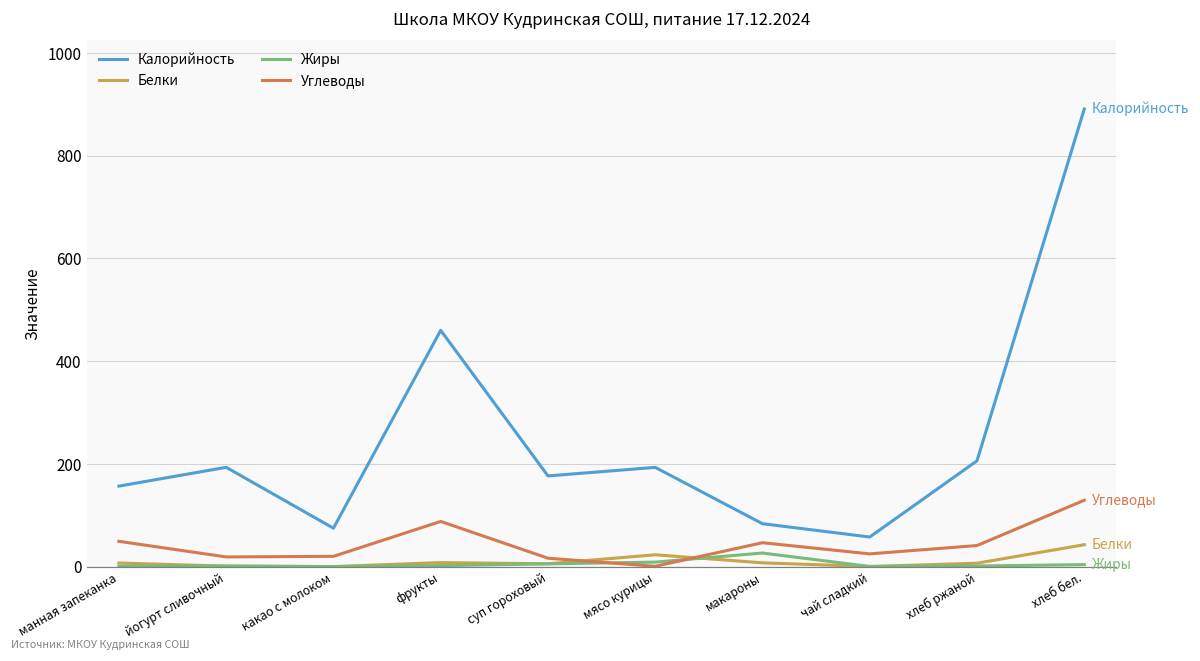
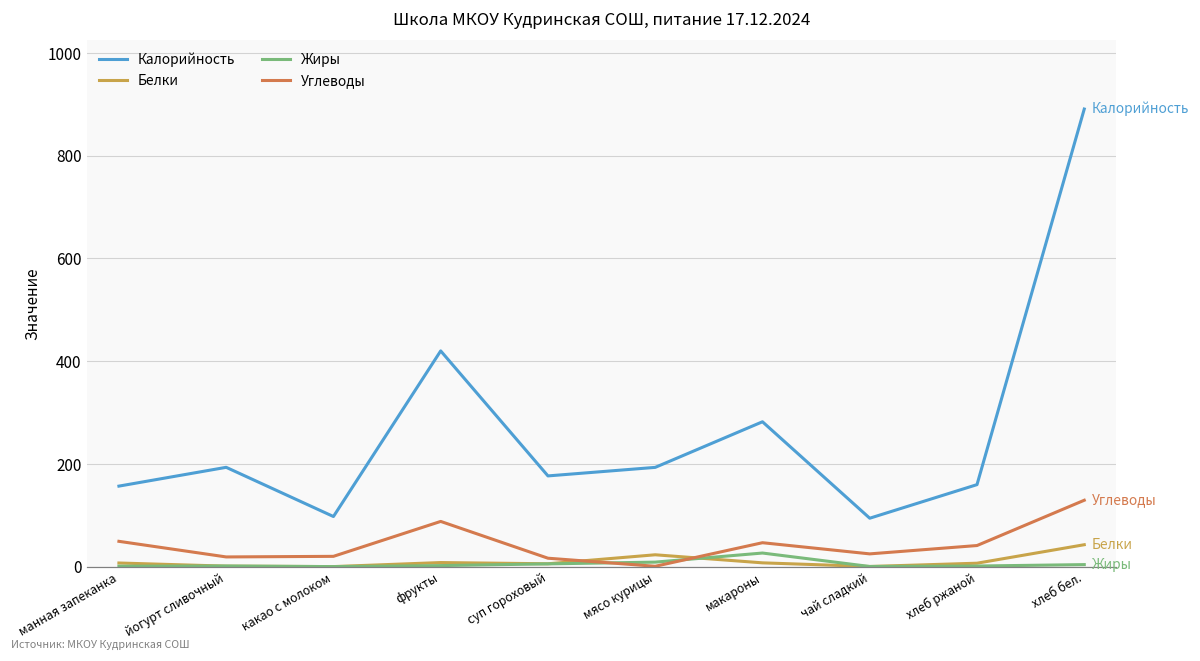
  {
    "Калорийность": {
      "манная запеканка": 160,
      "йогурт сливочный": 190,
-     "какао с молоком": 70,
-     "фрукты": 460,
+     "какао с молоком": 100,
+     "фрукты": 420,
      "суп гороховый": 180,
      "мясо курицы": 190,
-     "макароны": 80,
-     "чай сладкий": 60,
-     "хлеб ржаной": 210,
+     "макароны": 280,
+     "чай сладкий": 90,
+     "хлеб ржаной": 160,
      "хлеб бел.": 890
    },
    "Жиры": {
      "манная запеканка": 0,
      "фрукты": 0,
      "мясо курицы": 10,
      "макароны": 30,
      "хлеб бел.": 0
    }
  }
